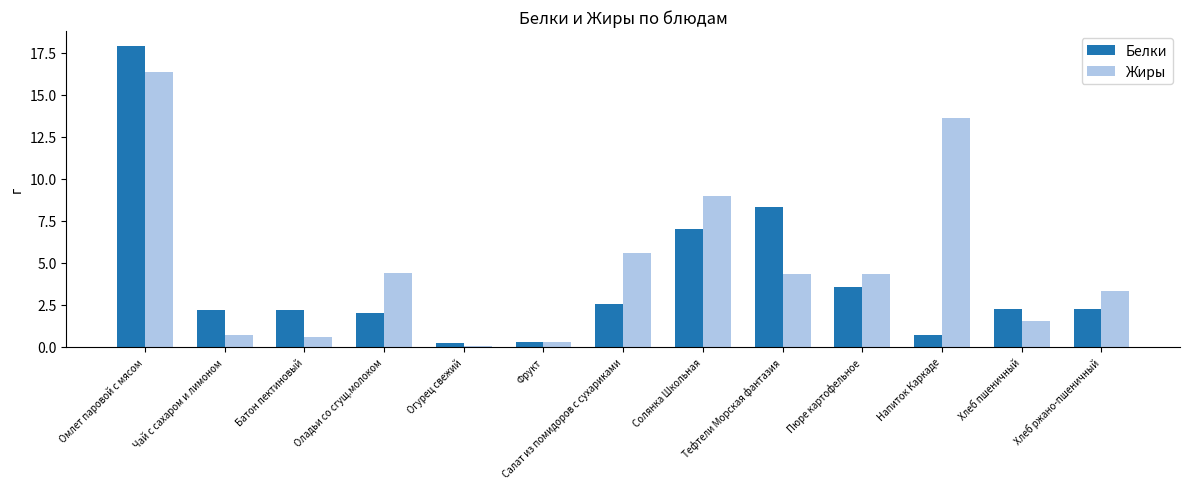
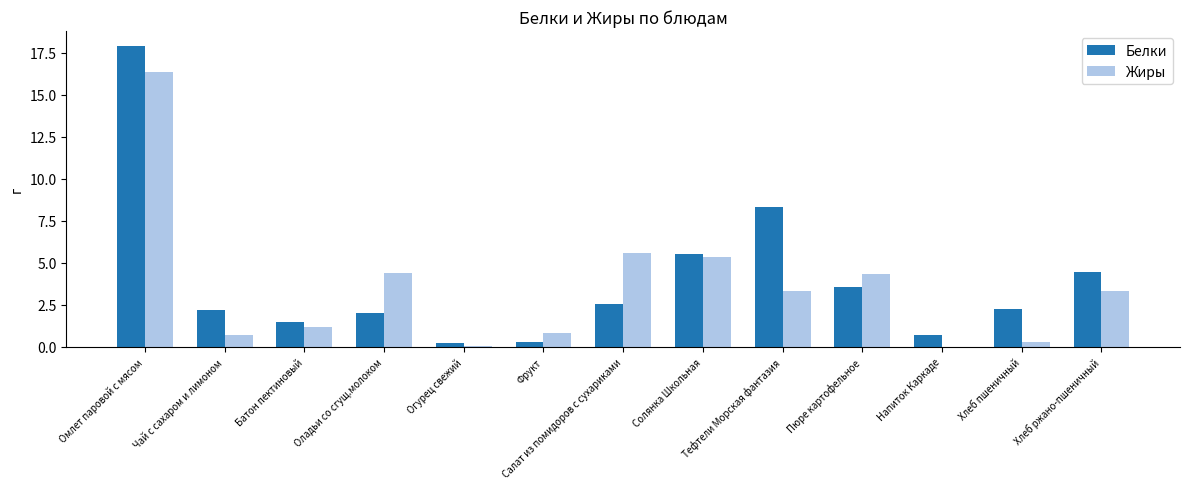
  {
    "Белки": {
      "Омлет паровой с мясом": 17.9,
      "Чай с сахаром и лимоном": 2.2,
-     "Батон пектиновый": 2.2,
+     "Батон пектиновый": 1.5,
      "Оладьи со сгущ.молоком": 2.0,
      "Огурец свежий": 0.2,
      "Фрукт": 0.3,
      "Салат из помидоров с сухариками": 2.5,
-     "Солянка Школьная": 7.0,
+     "Солянка Школьная": 5.5,
      "Тефтели Морская фантазия": 8.4,
      "Пюре картофельное": 3.6,
      "Напиток Каркаде": 0.7,
      "Хлеб пшеничный": 2.3,
-     "Хлеб ржано-пшеничный": 2.2
+     "Хлеб ржано-пшеничный": 4.5
    },
    "Жиры": {
      "Омлет паровой с мясом": 16.4,
      "Чай с сахаром и лимоном": 0.7,
-     "Батон пектиновый": 0.6,
+     "Батон пектиновый": 1.2,
      "Оладьи со сгущ.молоком": 4.4,
-     "Фрукт": 0.3,
+     "Фрукт": 0.8,
      "Салат из помидоров с сухариками": 5.6,
-     "Солянка Школьная": 9.0,
-     "Тефтели Морская фантазия": 4.3,
+     "Солянка Школьная": 5.3,
+     "Тефтели Морская фантазия": 3.3,
      "Пюре картофельное": 4.3,
-     "Напиток Каркаде": 13.6,
-     "Хлеб пшеничный": 1.6,
+     "Напиток Каркаде": 0.0,
+     "Хлеб пшеничный": 0.3,
      "Хлеб ржано-пшеничный": 3.3
    }
  }
